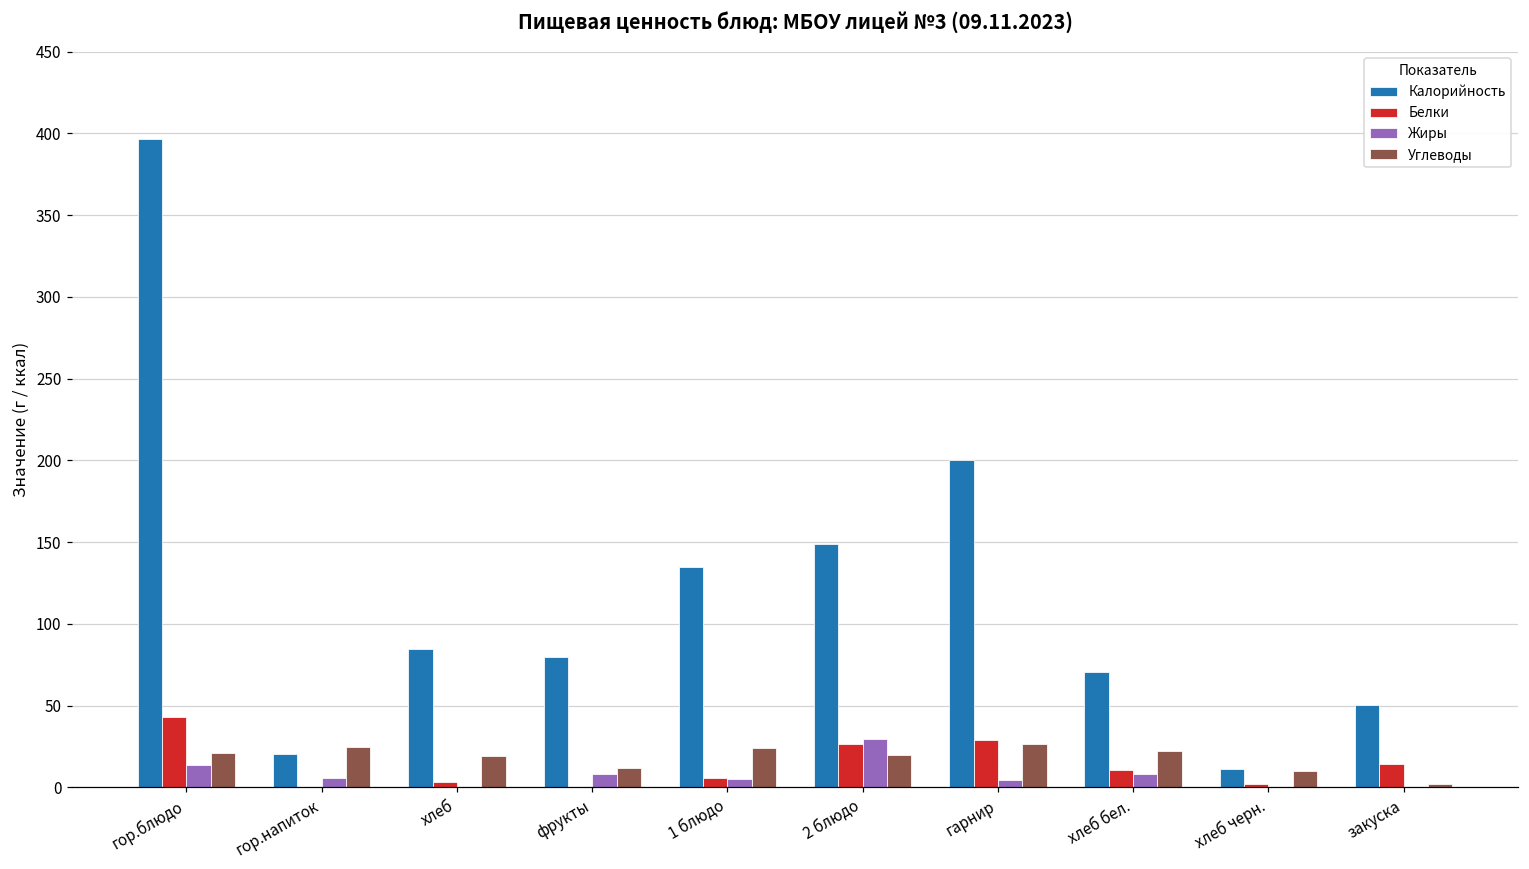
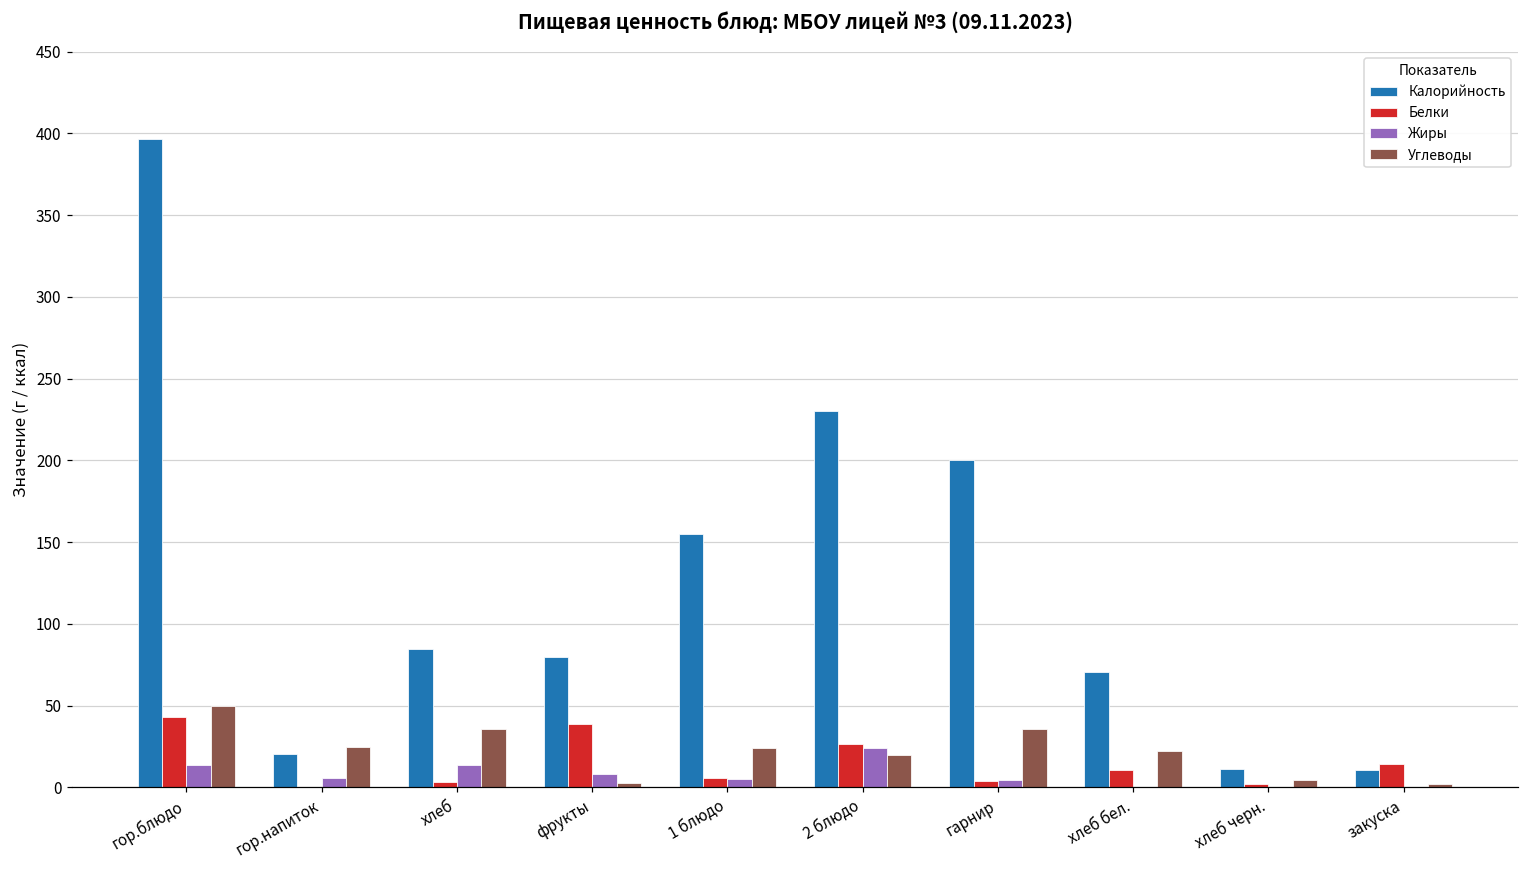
  {
    "Калорийность": {
      "гор.блюдо": 397,
      "гор.напиток": 20,
      "хлеб": 85,
      "фрукты": 80,
-     "1 блюдо": 135,
-     "2 блюдо": 149,
+     "1 блюдо": 155,
+     "2 блюдо": 230,
      "гарнир": 200,
      "хлеб бел.": 71,
      "хлеб черн.": 11,
-     "закуска": 50
+     "закуска": 11
    },
    "Белки": {
      "гор.блюдо": 43,
      "хлеб": 3,
-     "фрукты": 0,
+     "фрукты": 39,
      "1 блюдо": 5,
      "2 блюдо": 26,
-     "гарнир": 29,
+     "гарнир": 4,
      "хлеб бел.": 11,
      "хлеб черн.": 2,
      "закуска": 15
    },
    "Жиры": {
      "гор.блюдо": 14,
      "гор.напиток": 6,
-     "хлеб": 0,
+     "хлеб": 13,
      "фрукты": 8,
      "1 блюдо": 5,
-     "2 блюдо": 30,
+     "2 блюдо": 24,
      "гарнир": 4,
-     "хлеб бел.": 8
+     "хлеб бел.": 0
    },
    "Углеводы": {
-     "гор.блюдо": 21,
+     "гор.блюдо": 50,
      "гор.напиток": 25,
-     "хлеб": 19,
-     "фрукты": 12,
+     "хлеб": 36,
+     "фрукты": 3,
      "1 блюдо": 24,
      "2 блюдо": 20,
-     "гарнир": 27,
+     "гарнир": 36,
      "хлеб бел.": 23,
-     "хлеб черн.": 10,
+     "хлеб черн.": 5,
      "закуска": 2
    }
  }
